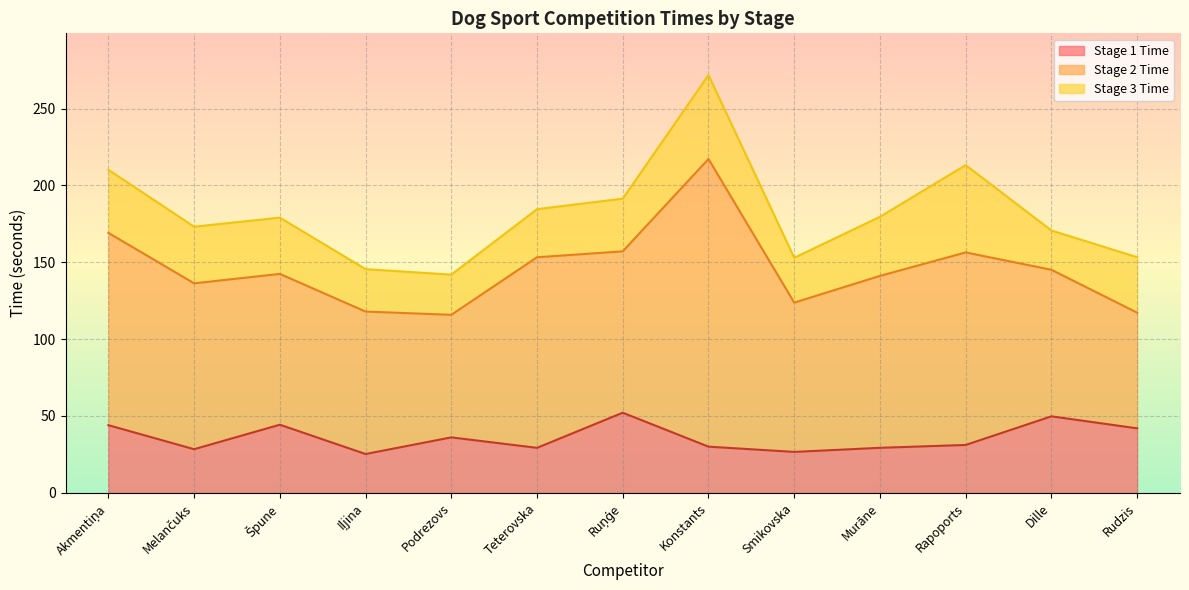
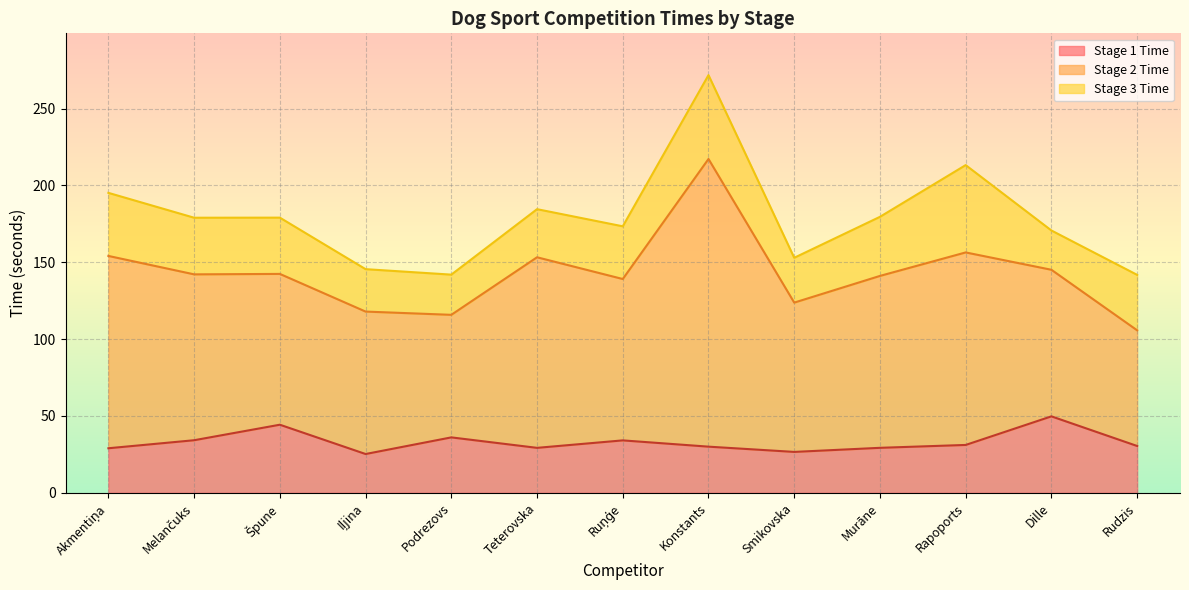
  {
    "Stage 1 Time": {
-     "Akmentiņa": 44,
-     "Melančuks": 28,
+     "Akmentiņa": 29,
+     "Melančuks": 34,
      "Špune": 44,
      "Iļjina": 25,
      "Podrezovs": 36,
      "Teterovska": 29,
-     "Ruņģe": 52,
+     "Ruņģe": 34,
      "Konstants": 30,
      "Smikovska": 27,
      "Murāne": 29,
      "Rapoports": 31,
      "Dille": 50,
-     "Rudzis": 42
+     "Rudzis": 30
    }
  }
